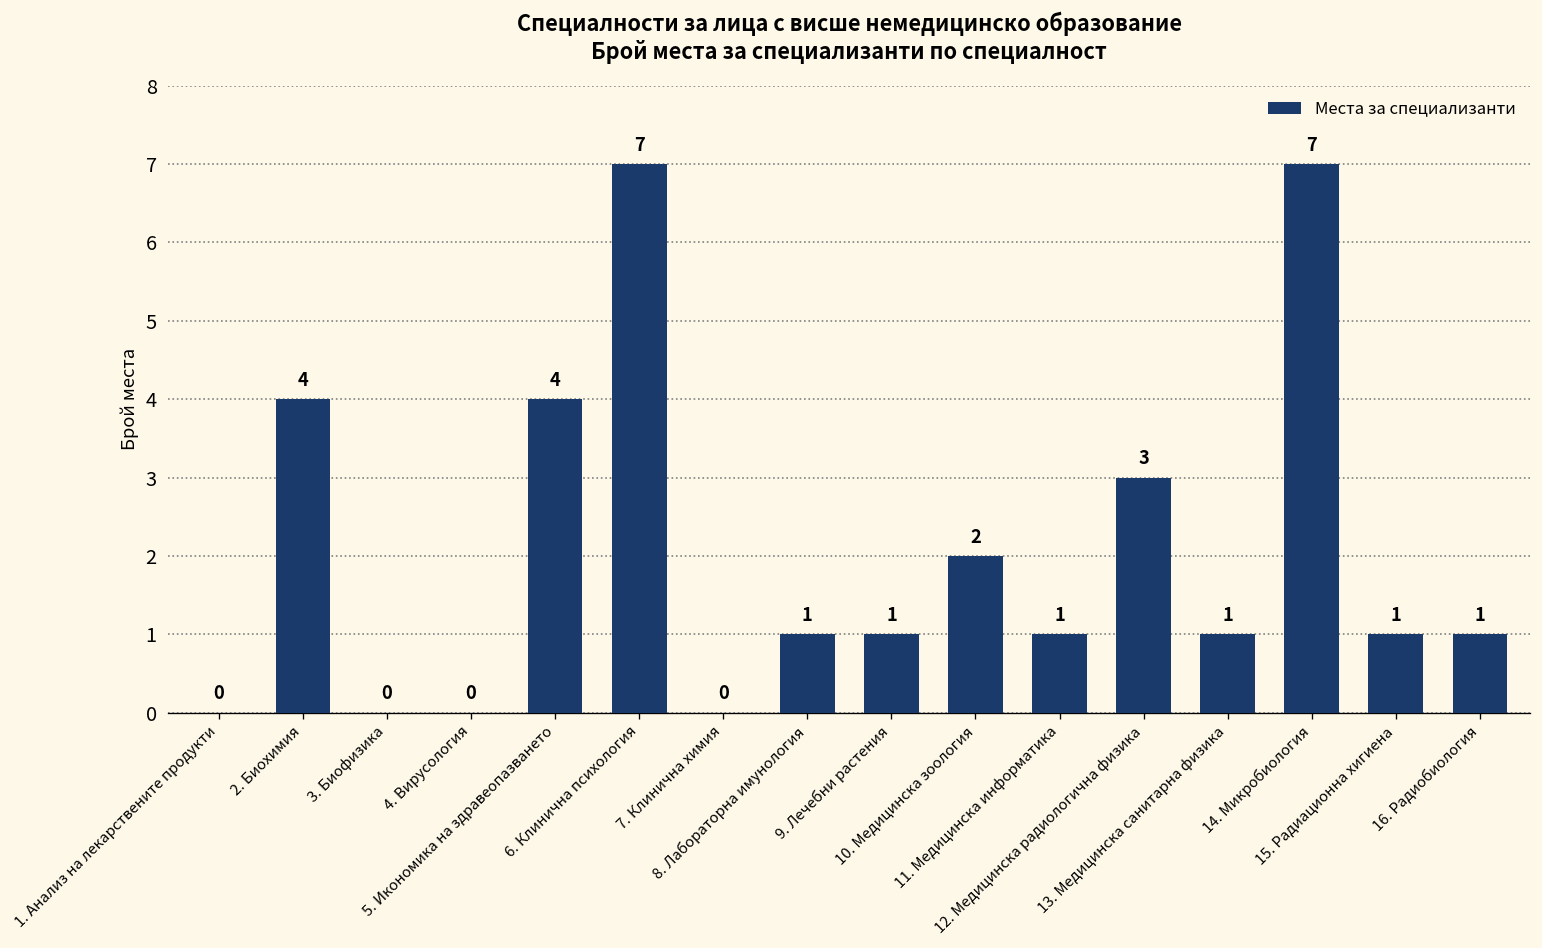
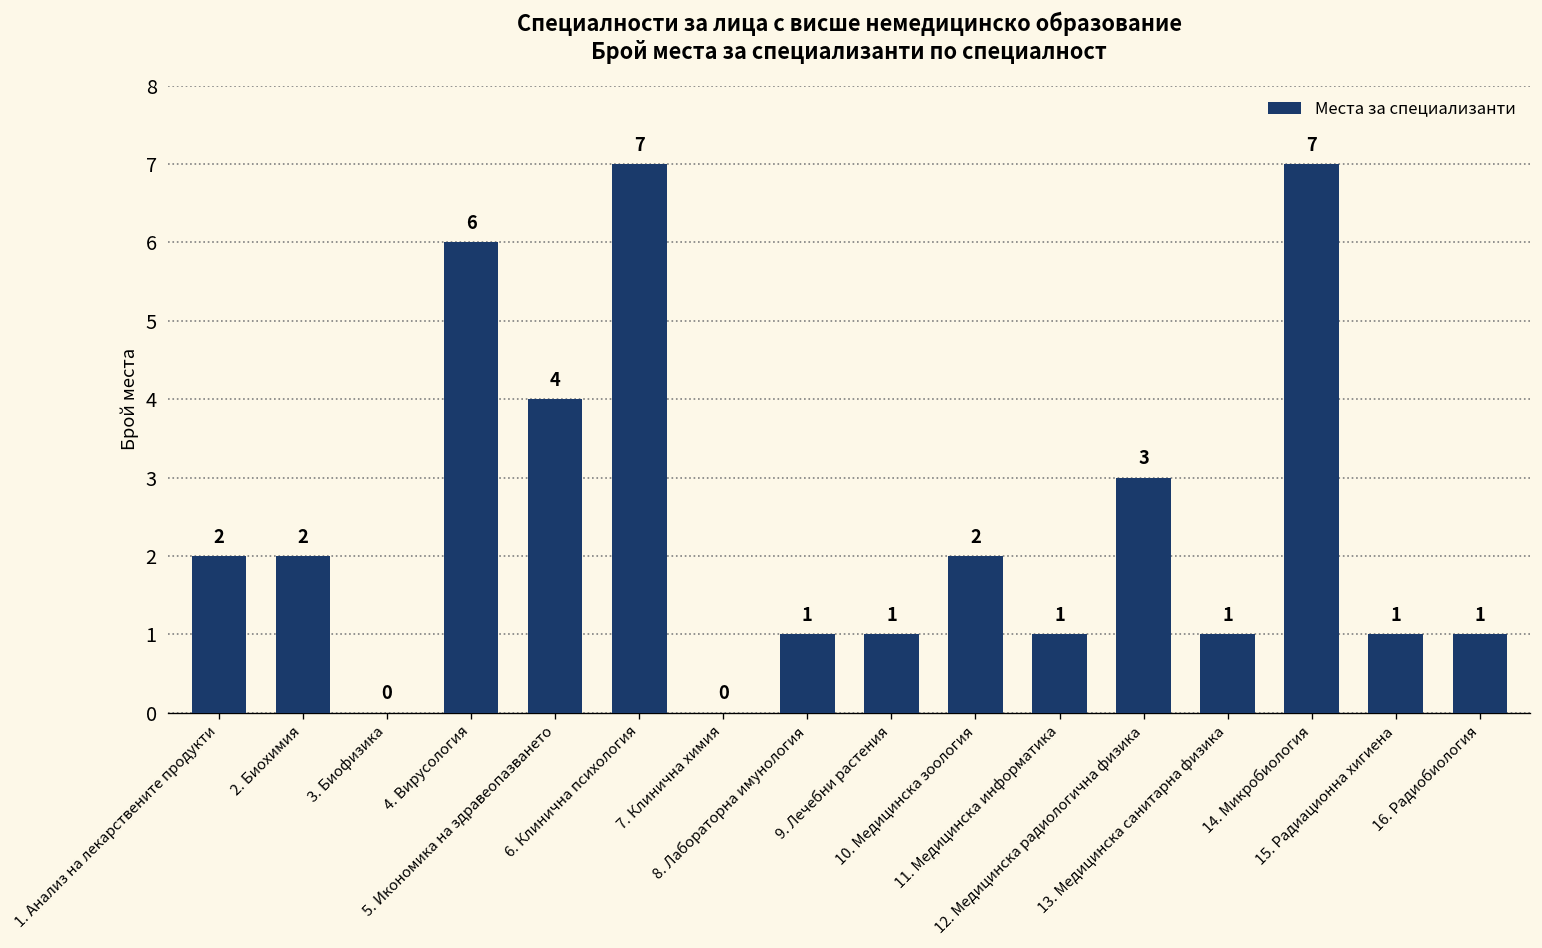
  {
-   "1. Анализ на лекарствените продукти": 0,
-   "2. Биохимия": 4,
+   "1. Анализ на лекарствените продукти": 2,
+   "2. Биохимия": 2,
    "3. Биофизика": 0,
-   "4. Вирусология": 0,
+   "4. Вирусология": 6,
    "5. Икономика на здравеопазването": 4,
    "6. Клинична психология": 7,
    "7. Клинична химия": 0,
    "8. Лабораторна имунология": 1,
    "9. Лечебни растения": 1,
    "10. Медицинска зоология": 2,
    "11. Медицинска информатика": 1,
    "12. Медицинска радиологична физика": 3,
    "13. Медицинска санитарна физика": 1,
    "14. Микробиология": 7,
    "15. Радиационна хигиена": 1,
    "16. Радиобиология": 1
  }
